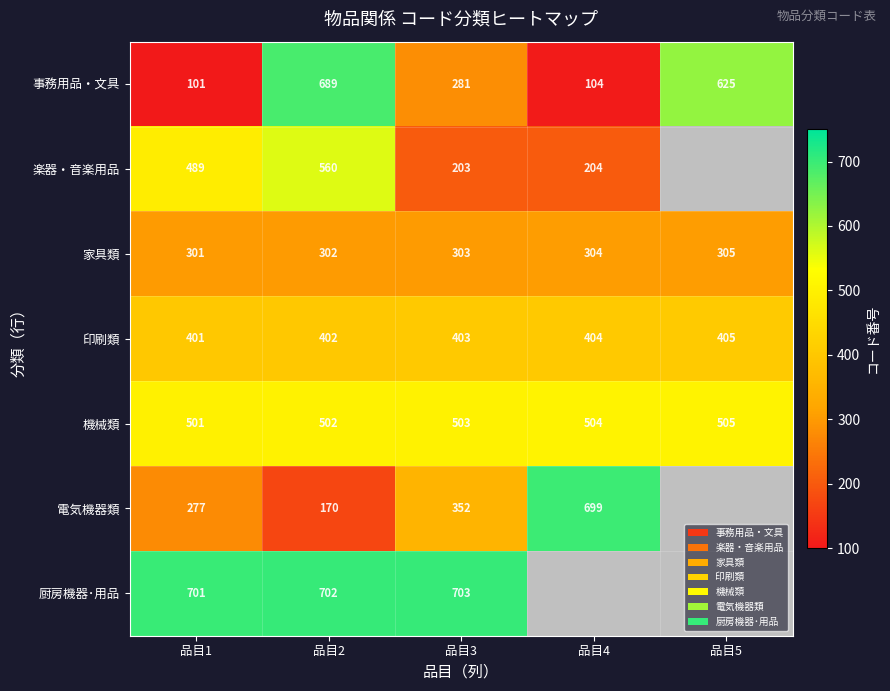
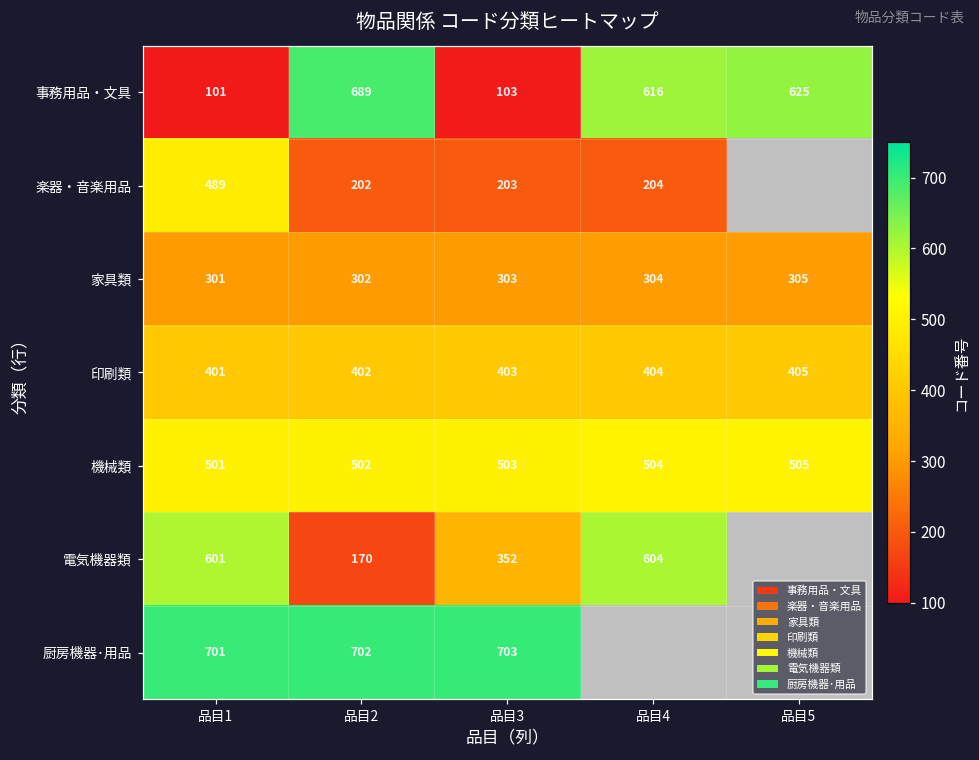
  {
    "事務用品・文具": {
      "品目1": 101,
      "品目2": 689,
-     "品目3": 281,
-     "品目4": 104,
+     "品目3": 103,
+     "品目4": 616,
      "品目5": 625
    },
    "楽器・音楽用品": {
      "品目1": 489,
-     "品目2": 560,
+     "品目2": 202,
      "品目3": 203,
      "品目4": 204
    },
    "家具類": {
      "品目1": 301,
      "品目2": 302,
      "品目3": 303,
      "品目4": 304,
      "品目5": 305
    },
    "印刷類": {
      "品目1": 401,
      "品目2": 402,
      "品目3": 403,
      "品目4": 404,
      "品目5": 405
    },
    "機械類": {
      "品目1": 501,
      "品目2": 502,
      "品目3": 503,
      "品目4": 504,
      "品目5": 505
    },
    "電気機器類": {
-     "品目1": 277,
+     "品目1": 601,
      "品目2": 170,
      "品目3": 352,
-     "品目4": 699
+     "品目4": 604
    },
    "厨房機器･用品": {
      "品目1": 701,
      "品目2": 702,
      "品目3": 703
    }
  }
